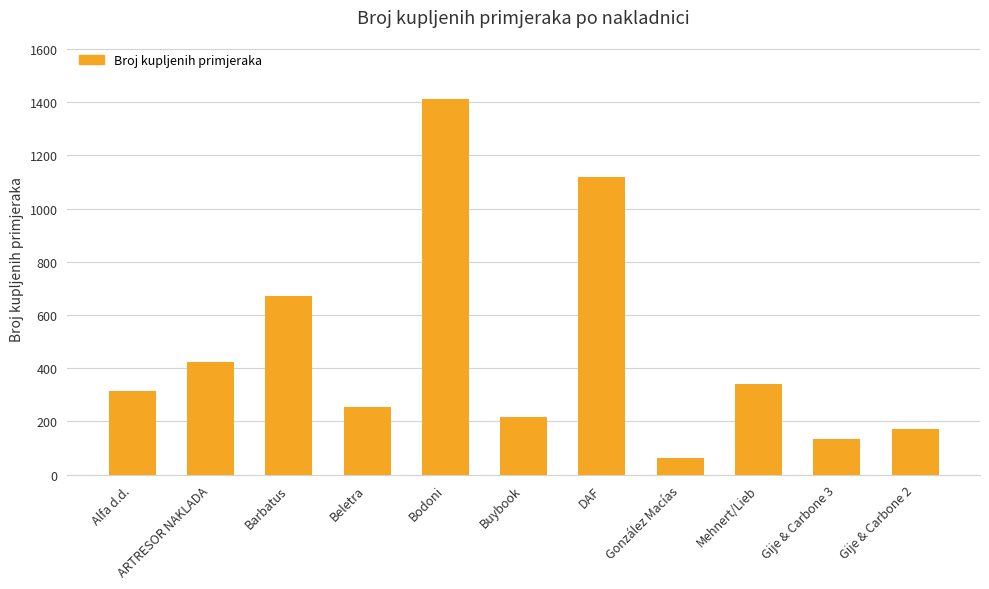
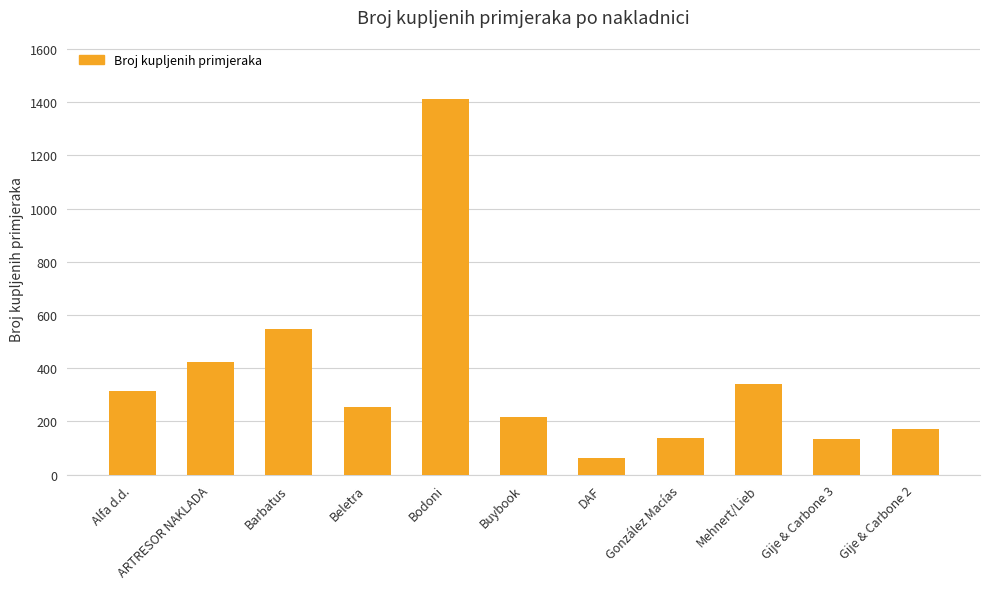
  {
    "Alfa d.d.": 310,
    "ARTRESOR NAKLADA": 430,
-   "Barbatus": 670,
+   "Barbatus": 550,
    "Beletra": 260,
    "Bodoni": 1410,
    "Buybook": 220,
-   "DAF": 1120,
-   "González Macías": 60,
+   "DAF": 60,
+   "González Macías": 140,
    "Mehnert/Lieb": 340,
    "Gije & Carbone 3": 130,
    "Gije & Carbone 2": 170
  }
